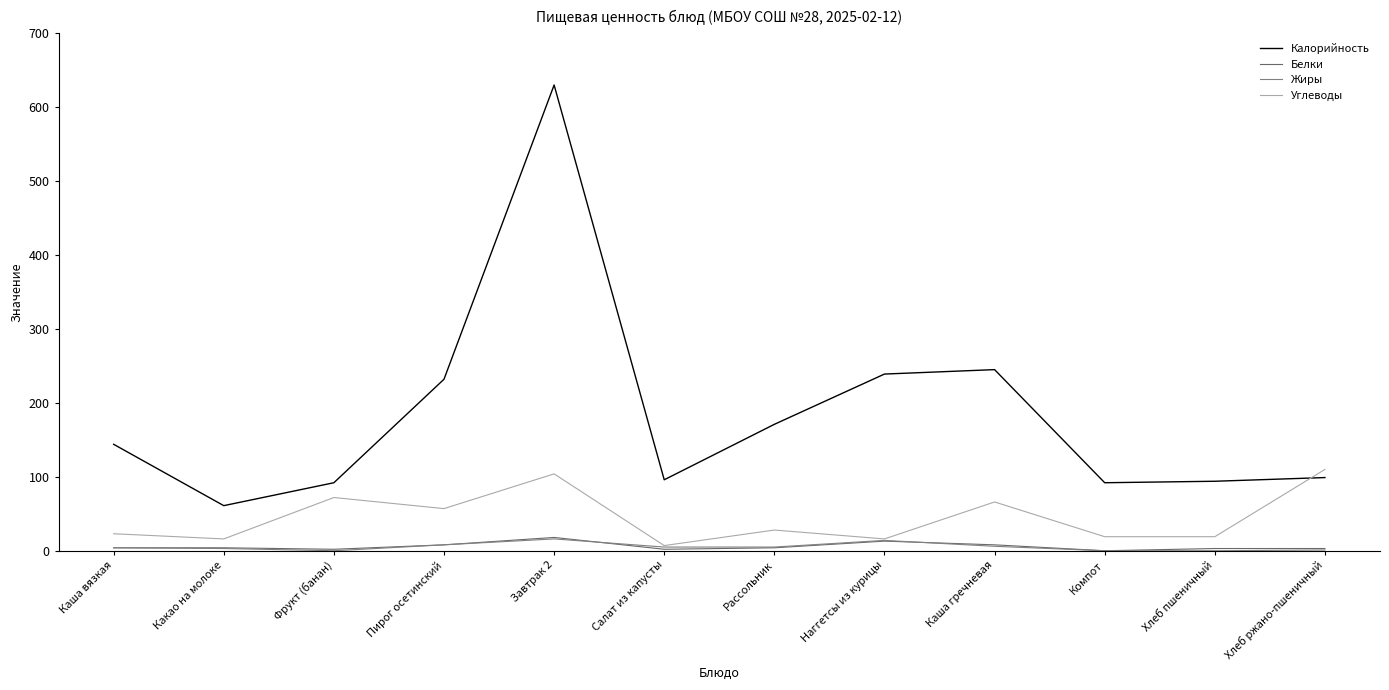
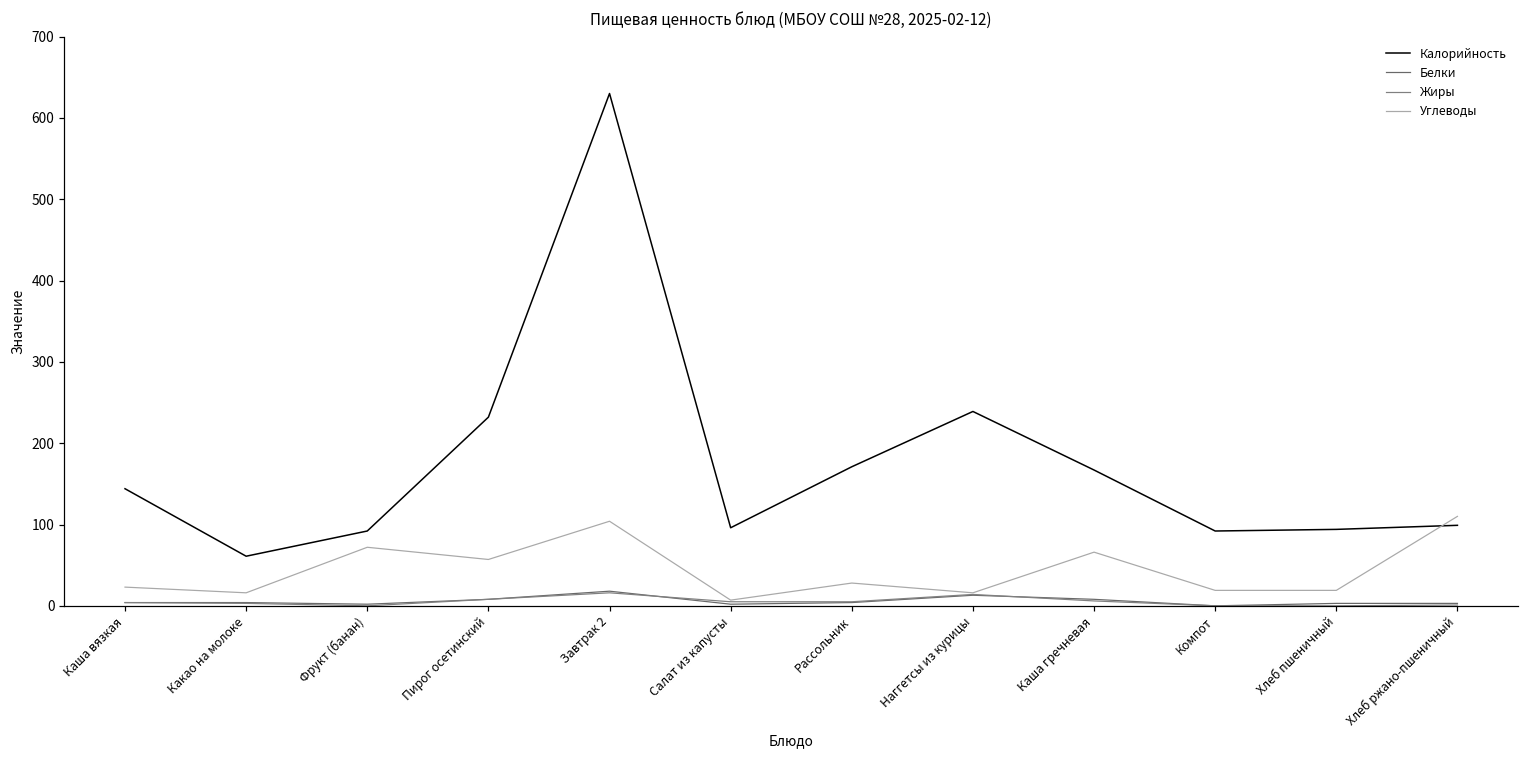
  {
    "Калорийность": {
      "Каша вязкая": 140,
      "Какао на молоке": 60,
      "Фрукт (банан)": 90,
      "Пирог осетинский": 230,
      "Завтрак 2": 630,
      "Салат из капусты": 100,
      "Рассольник": 170,
      "Наггетсы из курицы": 240,
-     "Каша гречневая": 250,
+     "Каша гречневая": 170,
      "Компот": 90,
      "Хлеб пшеничный": 90,
      "Хлеб ржано-пшеничный": 100
    },
    "Углеводы": {
      "Каша вязкая": 20,
      "Какао на молоке": 20,
      "Фрукт (банан)": 70,
      "Пирог осетинский": 60,
      "Завтрак 2": 100,
      "Рассольник": 30,
      "Каша гречневая": 70,
      "Компот": 20,
      "Хлеб пшеничный": 20,
      "Хлеб ржано-пшеничный": 110
    }
  }
